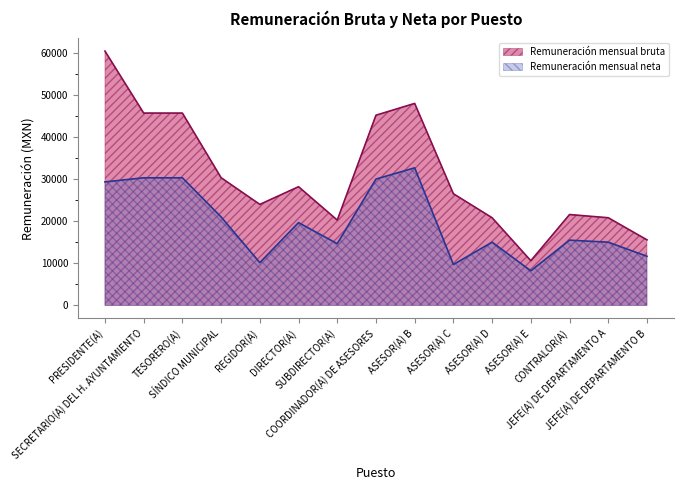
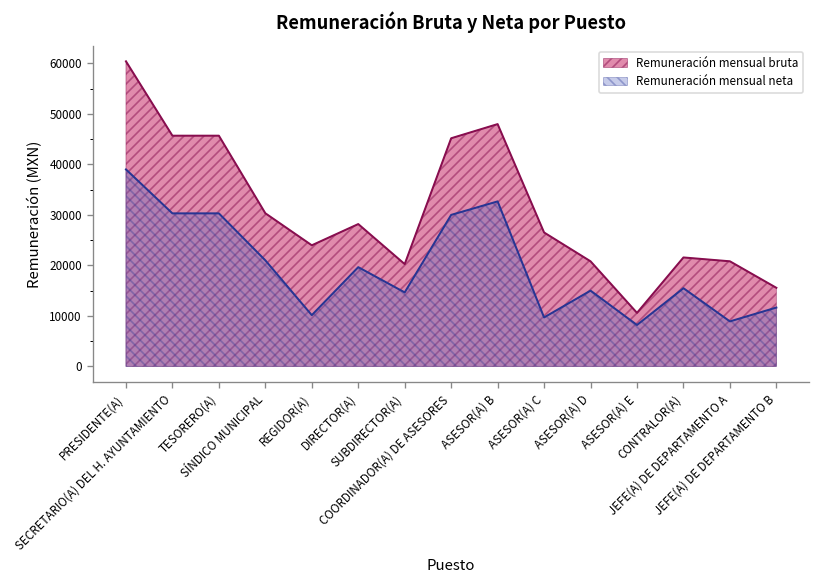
  {
    "Remuneración mensual bruta": {
      "PRESIDENTE(A)": 60000,
      "SECRETARIO(A) DEL H. AYUNTAMIENTO": 46000,
      "TESORERO(A)": 46000,
      "SÍNDICO MUNICIPAL": 30000,
      "REGIDOR(A)": 24000,
      "DIRECTOR(A)": 28000,
      "SUBDIRECTOR(A)": 20000,
      "COORDINADOR(A) DE ASESORES": 45000,
      "ASESOR(A) B": 48000,
      "ASESOR(A) C": 27000,
      "ASESOR(A) D": 21000,
      "ASESOR(A) E": 11000,
      "CONTRALOR(A)": 22000,
      "JEFE(A) DE DEPARTAMENTO A": 21000,
      "JEFE(A) DE DEPARTAMENTO B": 16000
    },
    "Remuneración mensual neta": {
-     "PRESIDENTE(A)": 29000,
+     "PRESIDENTE(A)": 39000,
      "SECRETARIO(A) DEL H. AYUNTAMIENTO": 30000,
      "TESORERO(A)": 30000,
      "SÍNDICO MUNICIPAL": 21000,
      "REGIDOR(A)": 10000,
      "DIRECTOR(A)": 20000,
      "SUBDIRECTOR(A)": 15000,
      "COORDINADOR(A) DE ASESORES": 30000,
      "ASESOR(A) B": 33000,
      "ASESOR(A) C": 10000,
      "ASESOR(A) D": 15000,
      "ASESOR(A) E": 8000,
      "CONTRALOR(A)": 15000,
-     "JEFE(A) DE DEPARTAMENTO A": 15000,
+     "JEFE(A) DE DEPARTAMENTO A": 9000,
      "JEFE(A) DE DEPARTAMENTO B": 12000
    }
  }
